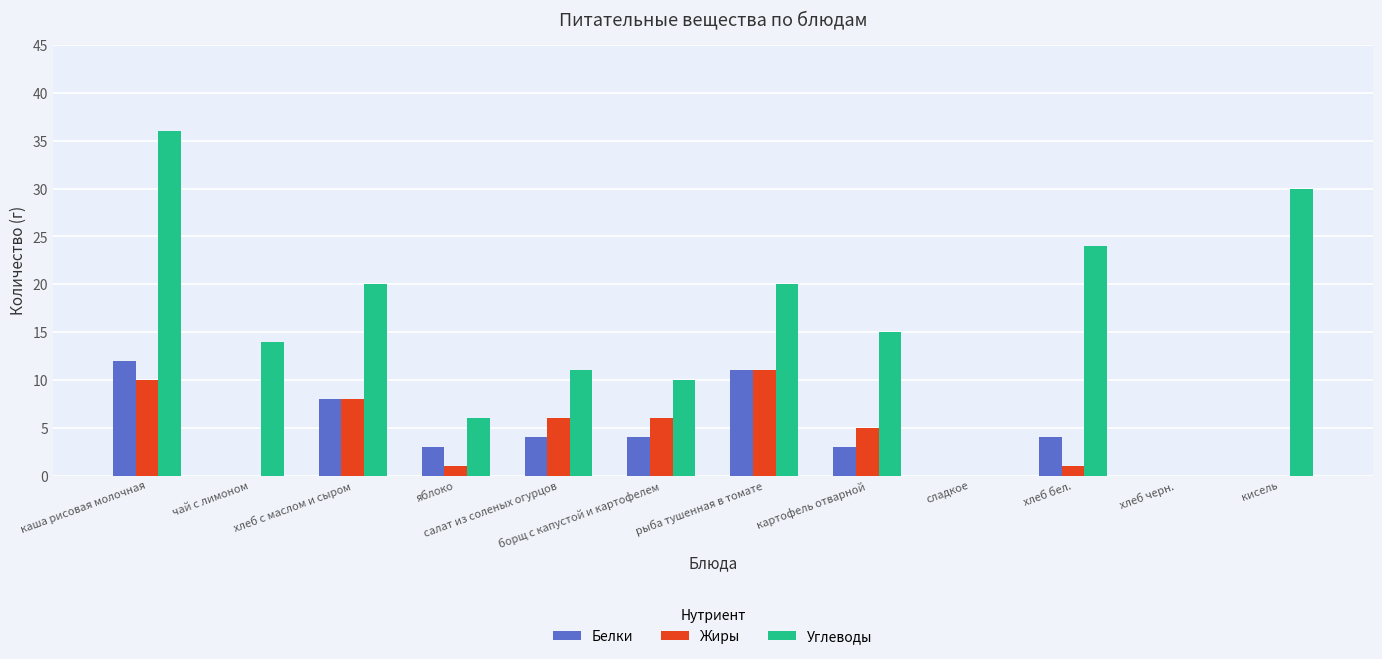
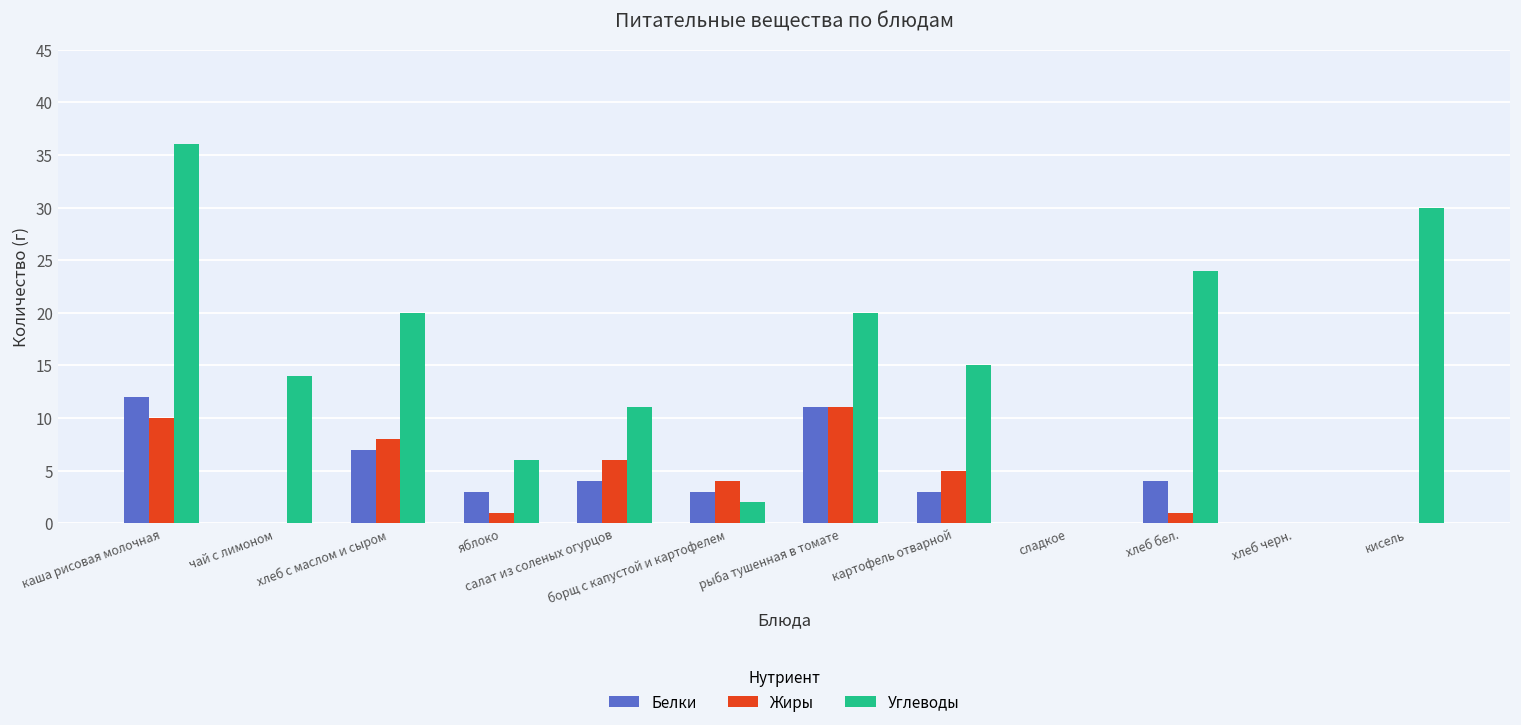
  {
    "Белки": {
      "каша рисовая молочная": 12,
      "чай с лимоном": 0,
-     "хлеб с маслом и сыром": 8,
+     "хлеб с маслом и сыром": 7,
      "яблоко": 3,
      "салат из соленых огурцов": 4,
-     "борщ с капустой и картофелем": 4,
+     "борщ с капустой и картофелем": 3,
      "рыба тушенная в томате": 11,
      "картофель отварной": 3,
      "сладкое": 0,
      "хлеб бел.": 4,
      "хлеб черн.": 0,
      "кисель": 0
    },
    "Жиры": {
      "каша рисовая молочная": 10,
      "чай с лимоном": 0,
      "хлеб с маслом и сыром": 8,
      "яблоко": 1,
      "салат из соленых огурцов": 6,
-     "борщ с капустой и картофелем": 6,
+     "борщ с капустой и картофелем": 4,
      "рыба тушенная в томате": 11,
      "картофель отварной": 5,
      "сладкое": 0,
      "хлеб бел.": 1,
      "хлеб черн.": 0,
      "кисель": 0
    },
    "Углеводы": {
      "каша рисовая молочная": 36,
      "чай с лимоном": 14,
      "хлеб с маслом и сыром": 20,
      "яблоко": 6,
      "салат из соленых огурцов": 11,
-     "борщ с капустой и картофелем": 10,
+     "борщ с капустой и картофелем": 2,
      "рыба тушенная в томате": 20,
      "картофель отварной": 15,
      "сладкое": 0,
      "хлеб бел.": 24,
      "хлеб черн.": 0,
      "кисель": 30
    }
  }
